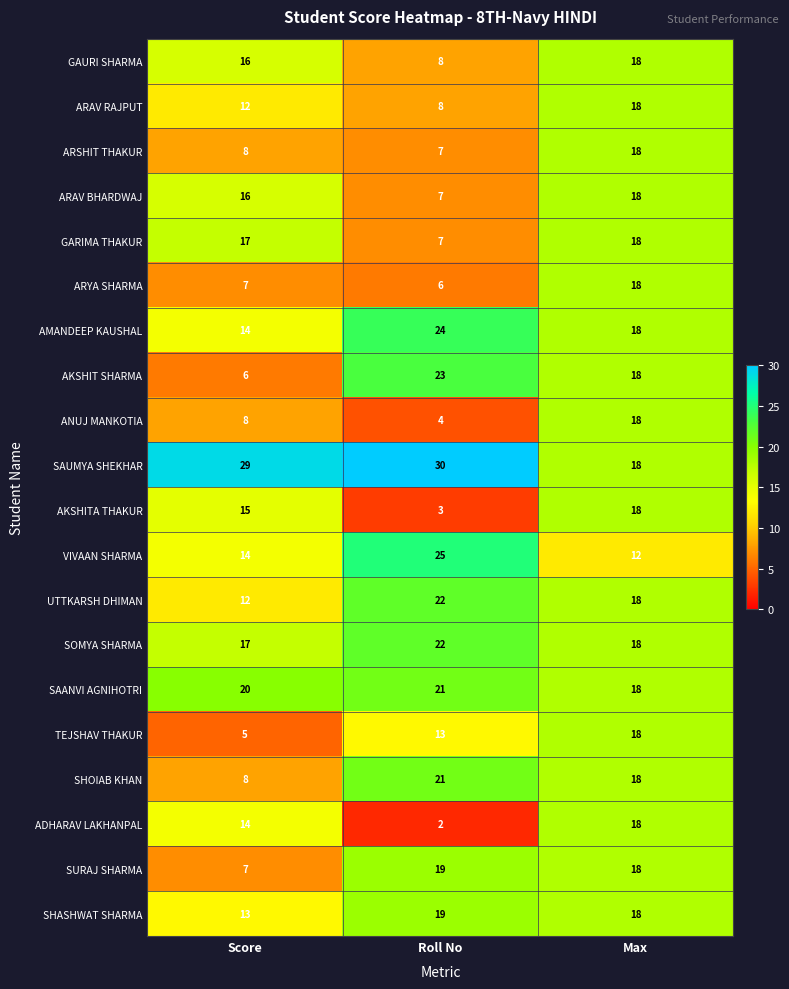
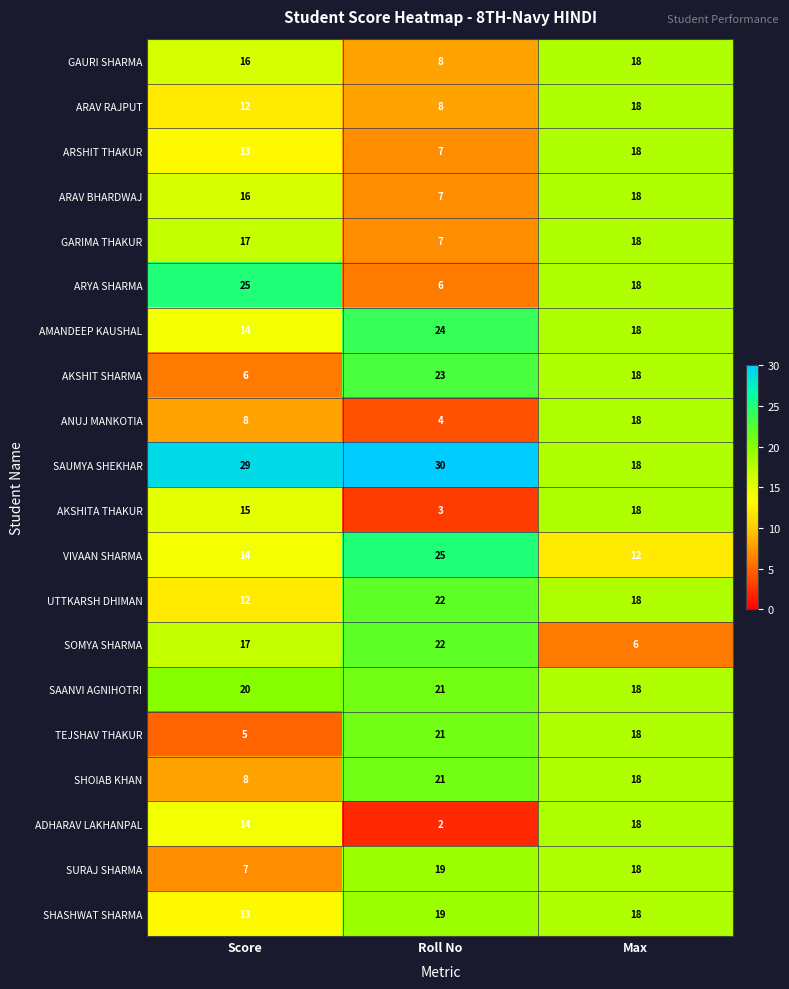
  {
    "GAURI SHARMA": {
      "Score": 16,
      "Roll No": 8,
      "Max": 18
    },
    "ARAV RAJPUT": {
      "Score": 12,
      "Roll No": 8,
      "Max": 18
    },
    "ARSHIT THAKUR": {
-     "Score": 8,
+     "Score": 13,
      "Roll No": 7,
      "Max": 18
    },
    "ARAV BHARDWAJ": {
      "Score": 16,
      "Roll No": 7,
      "Max": 18
    },
    "GARIMA THAKUR": {
      "Score": 17,
      "Roll No": 7,
      "Max": 18
    },
    "ARYA SHARMA": {
-     "Score": 7,
+     "Score": 25,
      "Roll No": 6,
      "Max": 18
    },
    "AMANDEEP KAUSHAL": {
      "Score": 14,
      "Roll No": 24,
      "Max": 18
    },
    "AKSHIT SHARMA": {
      "Score": 6,
      "Roll No": 23,
      "Max": 18
    },
    "ANUJ MANKOTIA": {
      "Score": 8,
      "Roll No": 4,
      "Max": 18
    },
    "SAUMYA SHEKHAR": {
      "Score": 29,
      "Roll No": 30,
      "Max": 18
    },
    "AKSHITA THAKUR": {
      "Score": 15,
      "Roll No": 3,
      "Max": 18
    },
    "VIVAAN SHARMA": {
      "Score": 14,
      "Roll No": 25,
      "Max": 12
    },
    "UTTKARSH DHIMAN": {
      "Score": 12,
      "Roll No": 22,
      "Max": 18
    },
    "SOMYA SHARMA": {
      "Score": 17,
      "Roll No": 22,
-     "Max": 18
+     "Max": 6
    },
    "SAANVI AGNIHOTRI": {
      "Score": 20,
      "Roll No": 21,
      "Max": 18
    },
    "TEJSHAV THAKUR": {
      "Score": 5,
-     "Roll No": 13,
+     "Roll No": 21,
      "Max": 18
    },
    "SHOIAB KHAN": {
      "Score": 8,
      "Roll No": 21,
      "Max": 18
    },
    "ADHARAV LAKHANPAL": {
      "Score": 14,
      "Roll No": 2,
      "Max": 18
    },
    "SURAJ SHARMA": {
      "Score": 7,
      "Roll No": 19,
      "Max": 18
    },
    "SHASHWAT SHARMA": {
      "Score": 13,
      "Roll No": 19,
      "Max": 18
    }
  }
